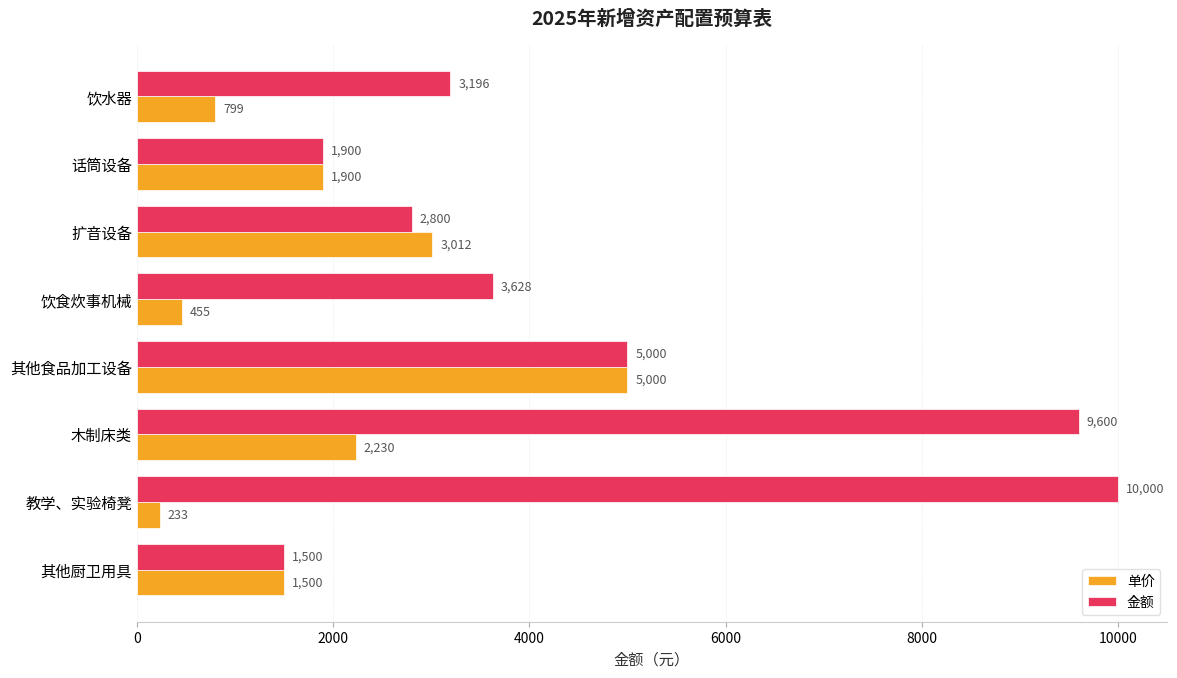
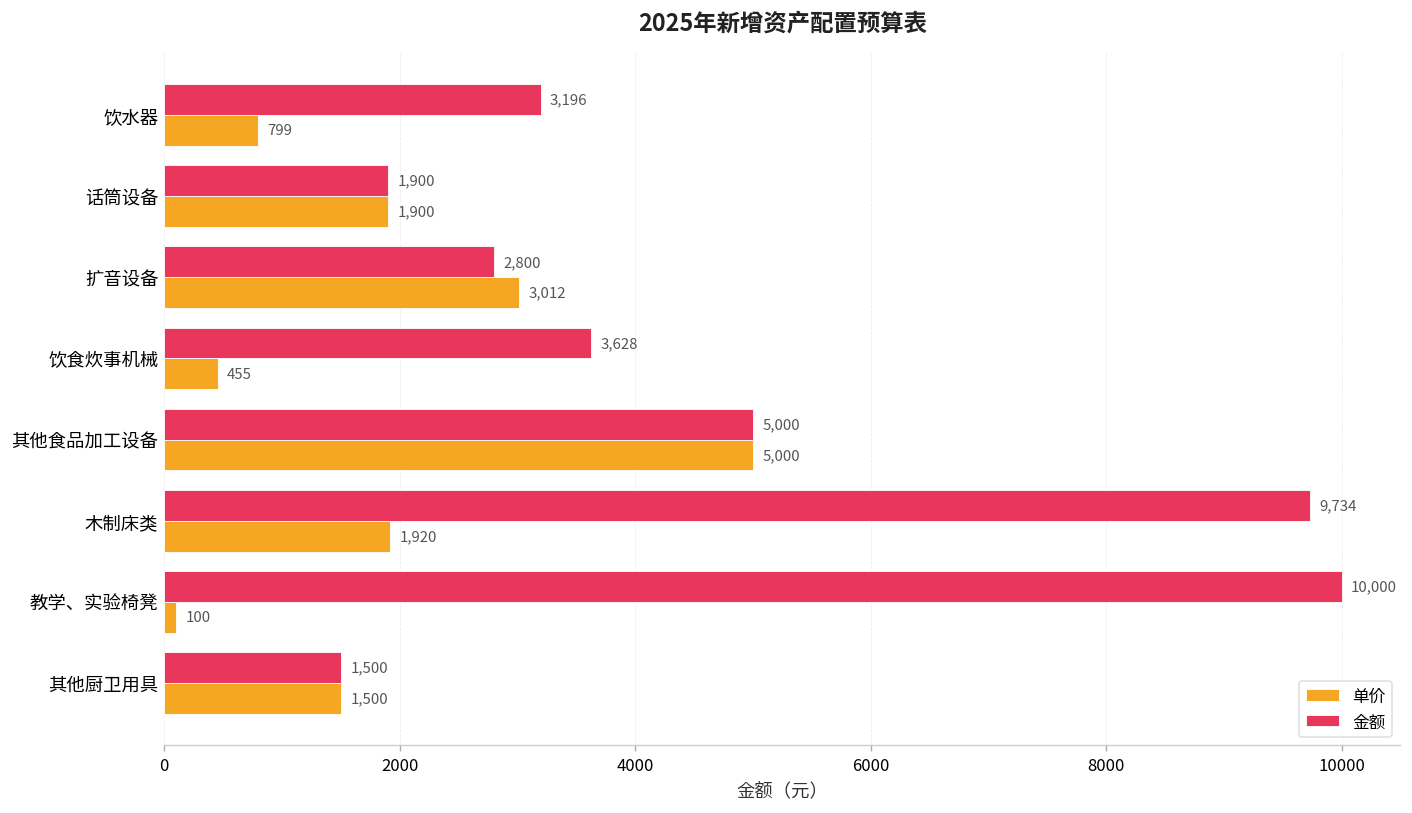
  {
    "单价": {
      "饮水器": "799",
      "话筒设备": "1,900",
      "扩音设备": "3,012",
      "饮食炊事机械": "455",
      "其他食品加工设备": "5,000",
-     "木制床类": "2,230",
-     "教学、实验椅凳": "233",
+     "木制床类": "1,920",
+     "教学、实验椅凳": "100",
      "其他厨卫用具": "1,500"
    },
    "金额": {
      "饮水器": "3,196",
      "话筒设备": "1,900",
      "扩音设备": "2,800",
      "饮食炊事机械": "3,628",
      "其他食品加工设备": "5,000",
-     "木制床类": "9,600",
+     "木制床类": "9,734",
      "教学、实验椅凳": "10,000",
      "其他厨卫用具": "1,500"
    }
  }
